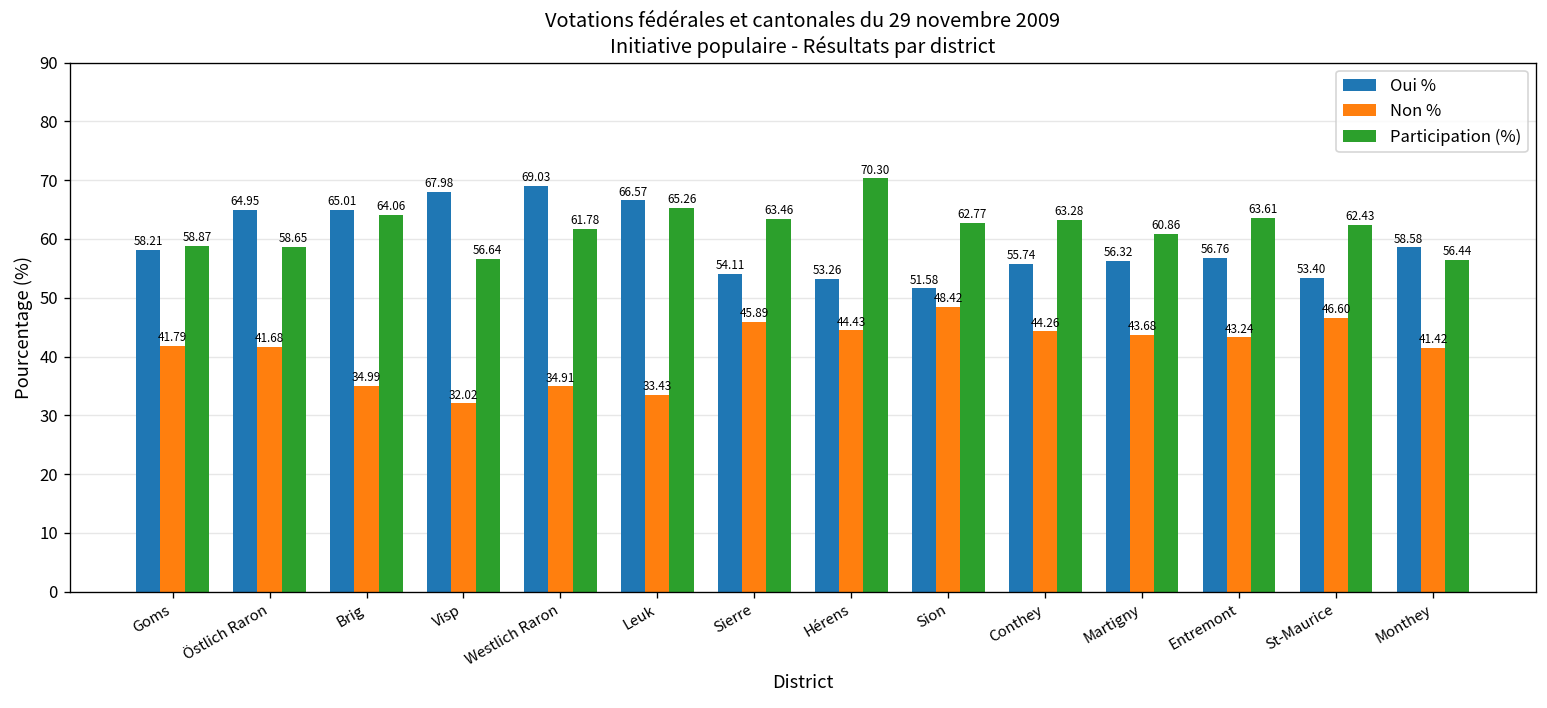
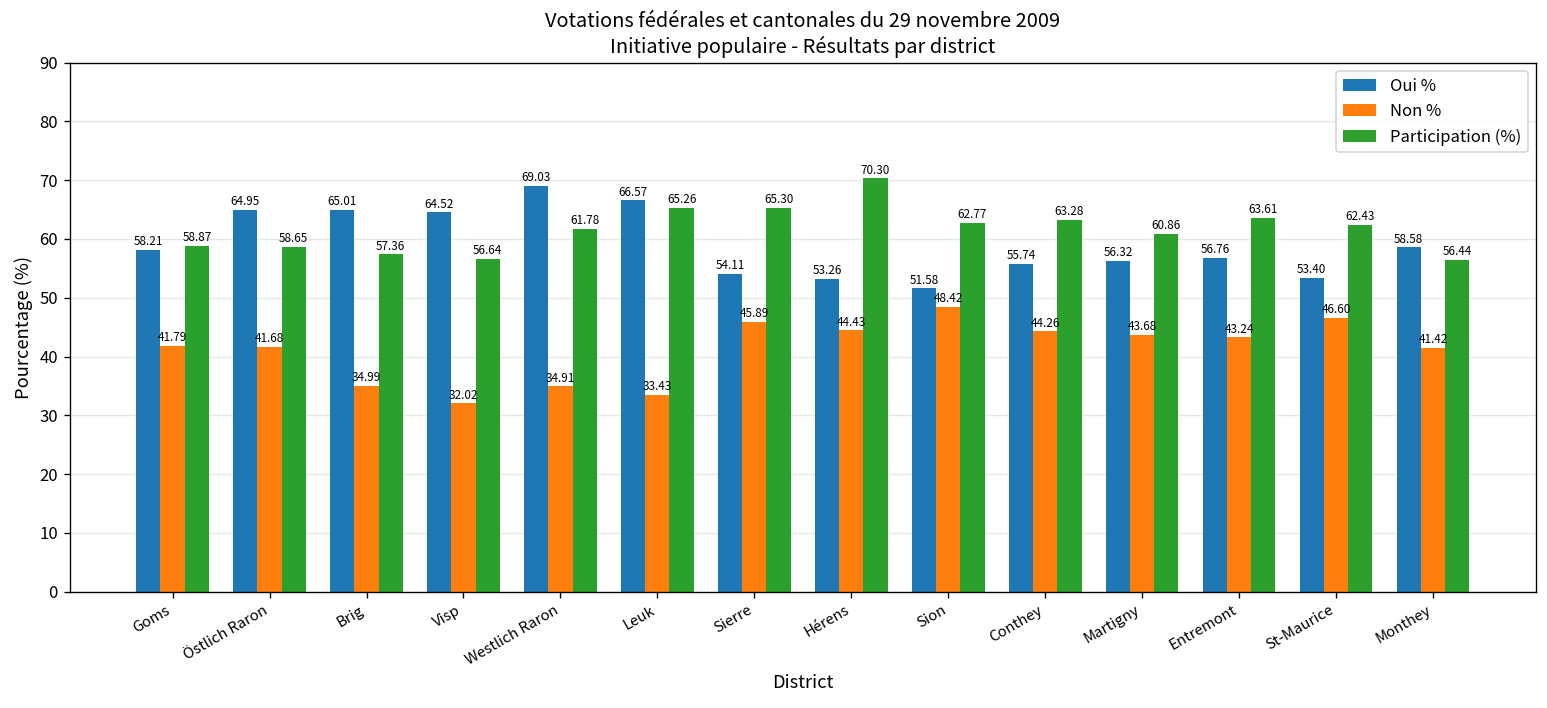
  {
    "Oui %": {
      "Goms": 58.21,
      "Östlich Raron": 64.95,
      "Brig": 65.01,
-     "Visp": 67.98,
+     "Visp": 64.52,
      "Westlich Raron": 69.03,
      "Leuk": 66.57,
      "Sierre": 54.11,
      "Hérens": 53.26,
      "Sion": 51.58,
      "Conthey": 55.74,
      "Martigny": 56.32,
      "Entremont": 56.76,
      "St-Maurice": 53.40,
      "Monthey": 58.58
    },
    "Non %": {
      "Goms": 41.79,
      "Östlich Raron": 41.68,
      "Brig": 34.99,
      "Visp": 32.02,
      "Westlich Raron": 34.91,
      "Leuk": 33.43,
      "Sierre": 45.89,
      "Hérens": 44.43,
      "Sion": 48.42,
      "Conthey": 44.26,
      "Martigny": 43.68,
      "Entremont": 43.24,
      "St-Maurice": 46.60,
      "Monthey": 41.42
    },
    "Participation (%)": {
      "Goms": 58.87,
      "Östlich Raron": 58.65,
-     "Brig": 64.06,
+     "Brig": 57.36,
      "Visp": 56.64,
      "Westlich Raron": 61.78,
      "Leuk": 65.26,
-     "Sierre": 63.46,
+     "Sierre": 65.30,
      "Hérens": 70.30,
      "Sion": 62.77,
      "Conthey": 63.28,
      "Martigny": 60.86,
      "Entremont": 63.61,
      "St-Maurice": 62.43,
      "Monthey": 56.44
    }
  }
